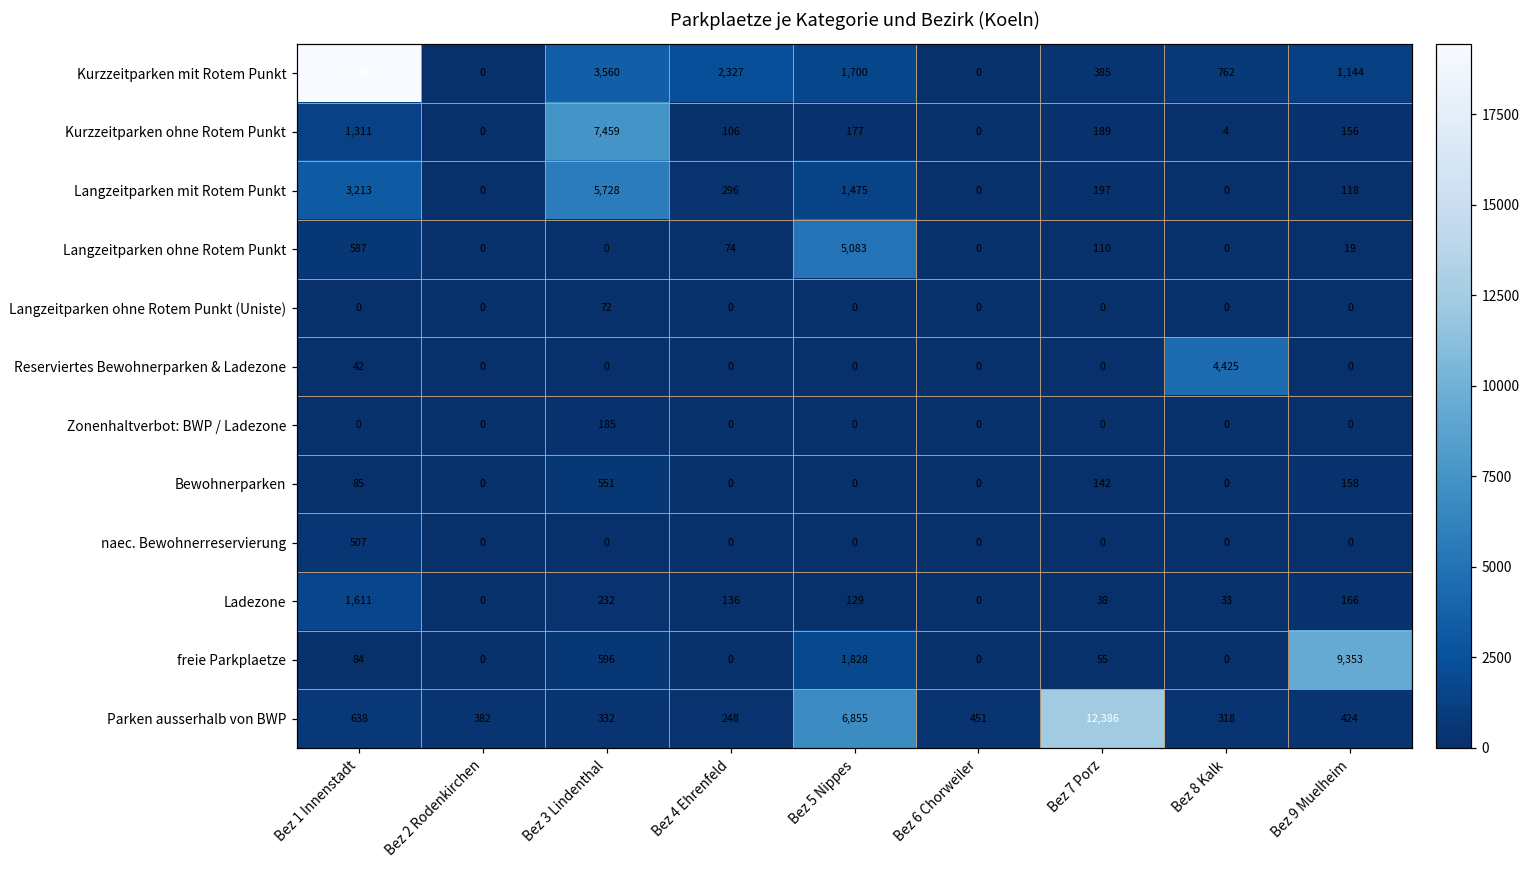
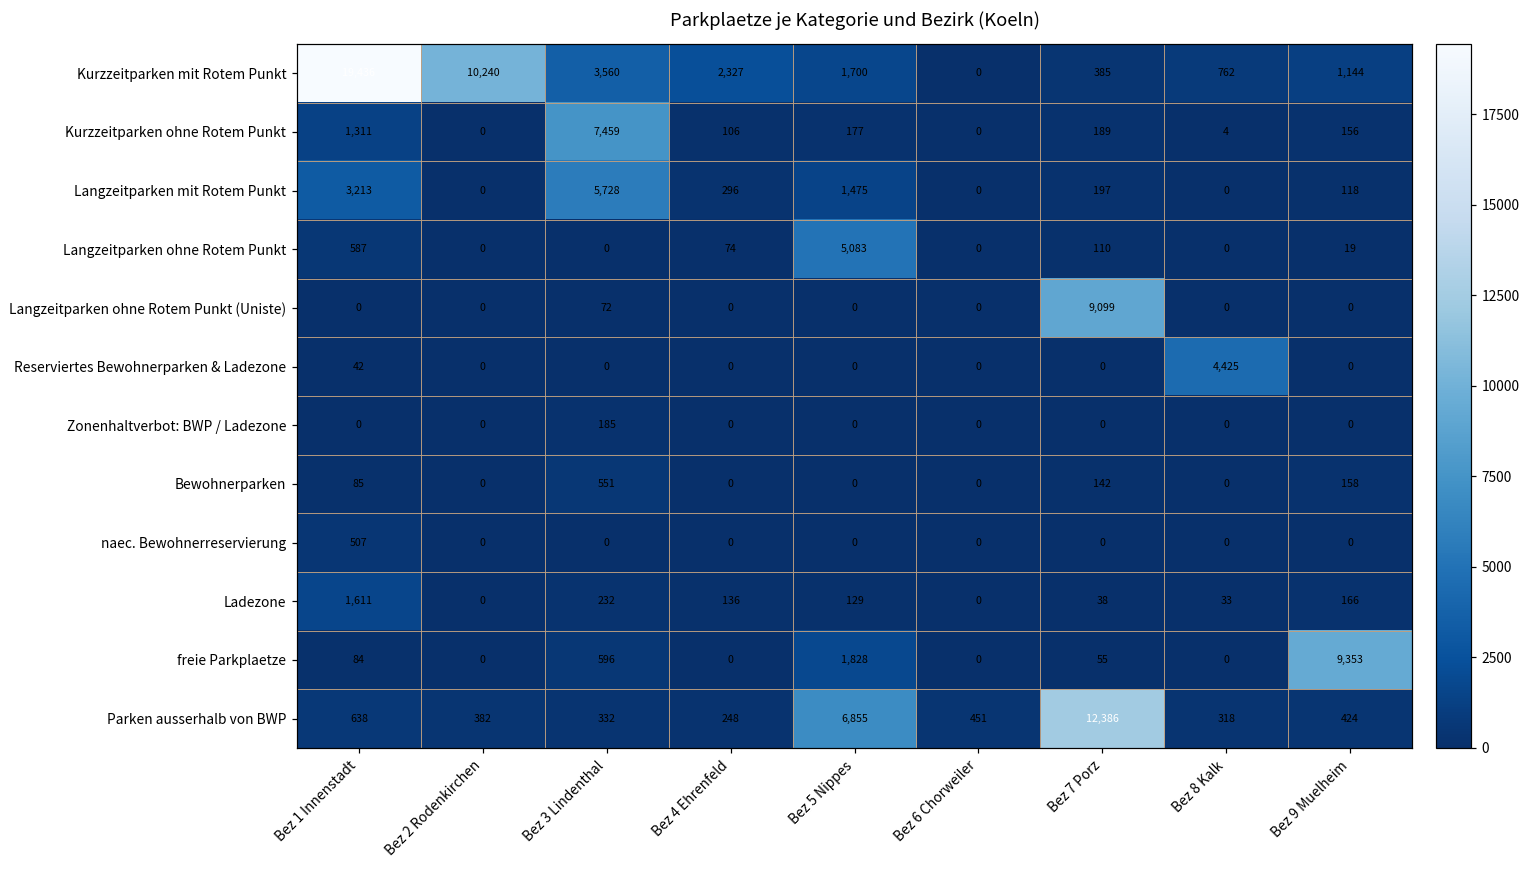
  {
    "Kurzzeitparken mit Rotem Punkt": {
-     "Bez 2 Rodenkirchen": "0",
+     "Bez 2 Rodenkirchen": "10,240",
      "Bez 3 Lindenthal": "3,560",
      "Bez 4 Ehrenfeld": "2,327",
      "Bez 5 Nippes": "1,700",
      "Bez 6 Chorweiler": "0",
      "Bez 7 Porz": "385",
      "Bez 8 Kalk": "762",
      "Bez 9 Muelheim": "1,144"
    },
    "Kurzzeitparken ohne Rotem Punkt": {
      "Bez 1 Innenstadt": "1,311",
      "Bez 2 Rodenkirchen": "0",
      "Bez 3 Lindenthal": "7,459",
      "Bez 4 Ehrenfeld": "106",
      "Bez 5 Nippes": "177",
      "Bez 6 Chorweiler": "0",
      "Bez 7 Porz": "189",
      "Bez 8 Kalk": "4",
      "Bez 9 Muelheim": "156"
    },
    "Langzeitparken mit Rotem Punkt": {
      "Bez 1 Innenstadt": "3,213",
      "Bez 2 Rodenkirchen": "0",
      "Bez 3 Lindenthal": "5,728",
      "Bez 4 Ehrenfeld": "296",
      "Bez 5 Nippes": "1,475",
      "Bez 6 Chorweiler": "0",
      "Bez 7 Porz": "197",
      "Bez 8 Kalk": "0",
      "Bez 9 Muelheim": "118"
    },
    "Langzeitparken ohne Rotem Punkt": {
      "Bez 1 Innenstadt": "587",
      "Bez 2 Rodenkirchen": "0",
      "Bez 3 Lindenthal": "0",
      "Bez 4 Ehrenfeld": "74",
      "Bez 5 Nippes": "5,083",
      "Bez 6 Chorweiler": "0",
      "Bez 7 Porz": "110",
      "Bez 8 Kalk": "0",
      "Bez 9 Muelheim": "19"
    },
    "Langzeitparken ohne Rotem Punkt (Uniste)": {
      "Bez 1 Innenstadt": "0",
      "Bez 2 Rodenkirchen": "0",
      "Bez 3 Lindenthal": "72",
      "Bez 4 Ehrenfeld": "0",
      "Bez 5 Nippes": "0",
      "Bez 6 Chorweiler": "0",
-     "Bez 7 Porz": "0",
+     "Bez 7 Porz": "9,099",
      "Bez 8 Kalk": "0",
      "Bez 9 Muelheim": "0"
    },
    "Reserviertes Bewohnerparken & Ladezone": {
      "Bez 1 Innenstadt": "42",
      "Bez 2 Rodenkirchen": "0",
      "Bez 3 Lindenthal": "0",
      "Bez 4 Ehrenfeld": "0",
      "Bez 5 Nippes": "0",
      "Bez 6 Chorweiler": "0",
      "Bez 7 Porz": "0",
      "Bez 8 Kalk": "4,425",
      "Bez 9 Muelheim": "0"
    },
    "Zonenhaltverbot: BWP / Ladezone": {
      "Bez 1 Innenstadt": "0",
      "Bez 2 Rodenkirchen": "0",
      "Bez 3 Lindenthal": "185",
      "Bez 4 Ehrenfeld": "0",
      "Bez 5 Nippes": "0",
      "Bez 6 Chorweiler": "0",
      "Bez 7 Porz": "0",
      "Bez 8 Kalk": "0",
      "Bez 9 Muelheim": "0"
    },
    "Bewohnerparken": {
      "Bez 1 Innenstadt": "85",
      "Bez 2 Rodenkirchen": "0",
      "Bez 3 Lindenthal": "551",
      "Bez 4 Ehrenfeld": "0",
      "Bez 5 Nippes": "0",
      "Bez 6 Chorweiler": "0",
      "Bez 7 Porz": "142",
      "Bez 8 Kalk": "0",
      "Bez 9 Muelheim": "158"
    },
    "naec. Bewohnerreservierung": {
      "Bez 1 Innenstadt": "507",
      "Bez 2 Rodenkirchen": "0",
      "Bez 3 Lindenthal": "0",
      "Bez 4 Ehrenfeld": "0",
      "Bez 5 Nippes": "0",
      "Bez 6 Chorweiler": "0",
      "Bez 7 Porz": "0",
      "Bez 8 Kalk": "0",
      "Bez 9 Muelheim": "0"
    },
    "Ladezone": {
      "Bez 1 Innenstadt": "1,611",
      "Bez 2 Rodenkirchen": "0",
      "Bez 3 Lindenthal": "232",
      "Bez 4 Ehrenfeld": "136",
      "Bez 5 Nippes": "129",
      "Bez 6 Chorweiler": "0",
      "Bez 7 Porz": "38",
      "Bez 8 Kalk": "33",
      "Bez 9 Muelheim": "166"
    },
    "freie Parkplaetze": {
      "Bez 1 Innenstadt": "84",
      "Bez 2 Rodenkirchen": "0",
      "Bez 3 Lindenthal": "596",
      "Bez 4 Ehrenfeld": "0",
      "Bez 5 Nippes": "1,828",
      "Bez 6 Chorweiler": "0",
      "Bez 7 Porz": "55",
      "Bez 8 Kalk": "0",
      "Bez 9 Muelheim": "9,353"
    },
    "Parken ausserhalb von BWP": {
      "Bez 1 Innenstadt": "638",
      "Bez 2 Rodenkirchen": "382",
      "Bez 3 Lindenthal": "332",
      "Bez 4 Ehrenfeld": "248",
      "Bez 5 Nippes": "6,855",
      "Bez 6 Chorweiler": "451",
      "Bez 7 Porz": "12,386",
      "Bez 8 Kalk": "318",
      "Bez 9 Muelheim": "424"
    }
  }
